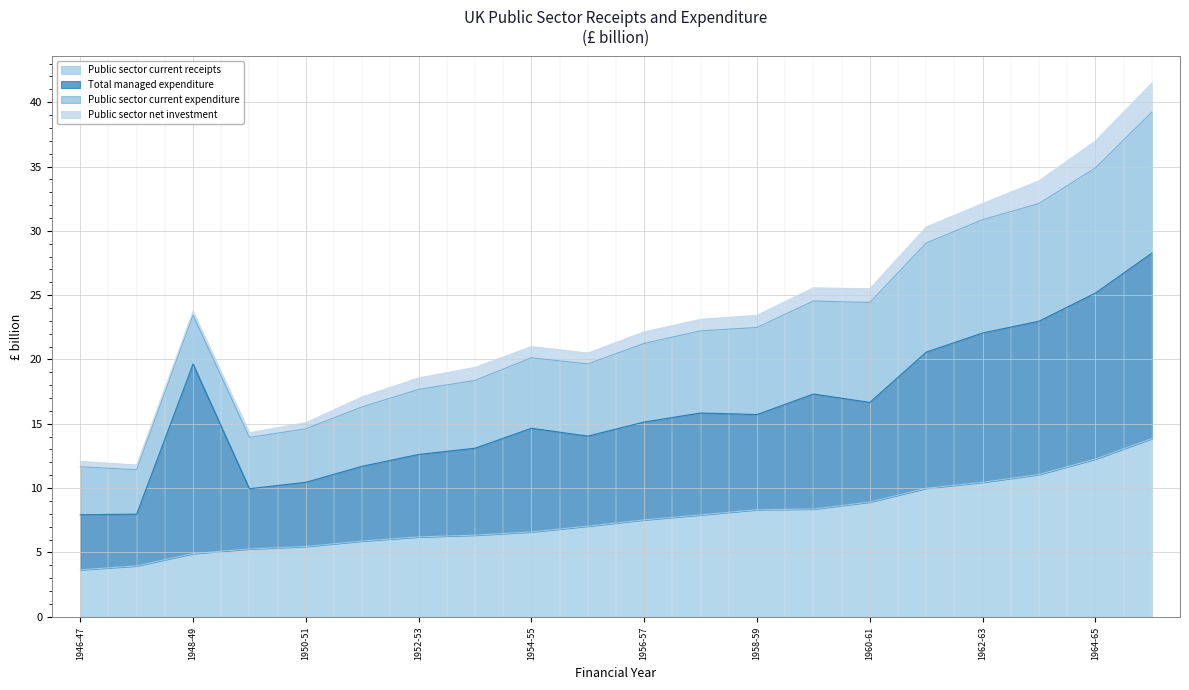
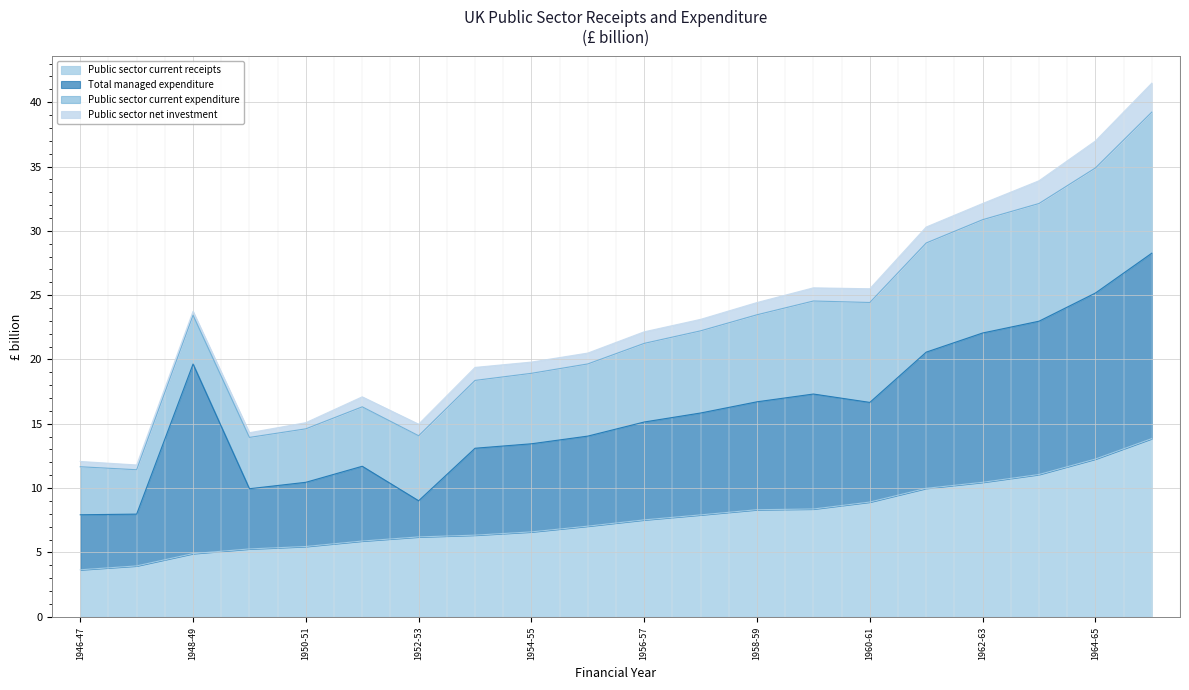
  {
    "Total managed expenditure": {
      "1946-47": 4.3,
      "1948-49": 14.7,
      "1950-51": 5.0,
-     "1952-53": 6.4,
-     "1954-55": 8.1,
+     "1952-53": 2.8,
+     "1954-55": 6.9,
      "1956-57": 7.6,
-     "1958-59": 7.4,
+     "1958-59": 8.4,
      "1960-61": 7.7,
      "1962-63": 11.6,
      "1964-65": 12.9
    }
  }
